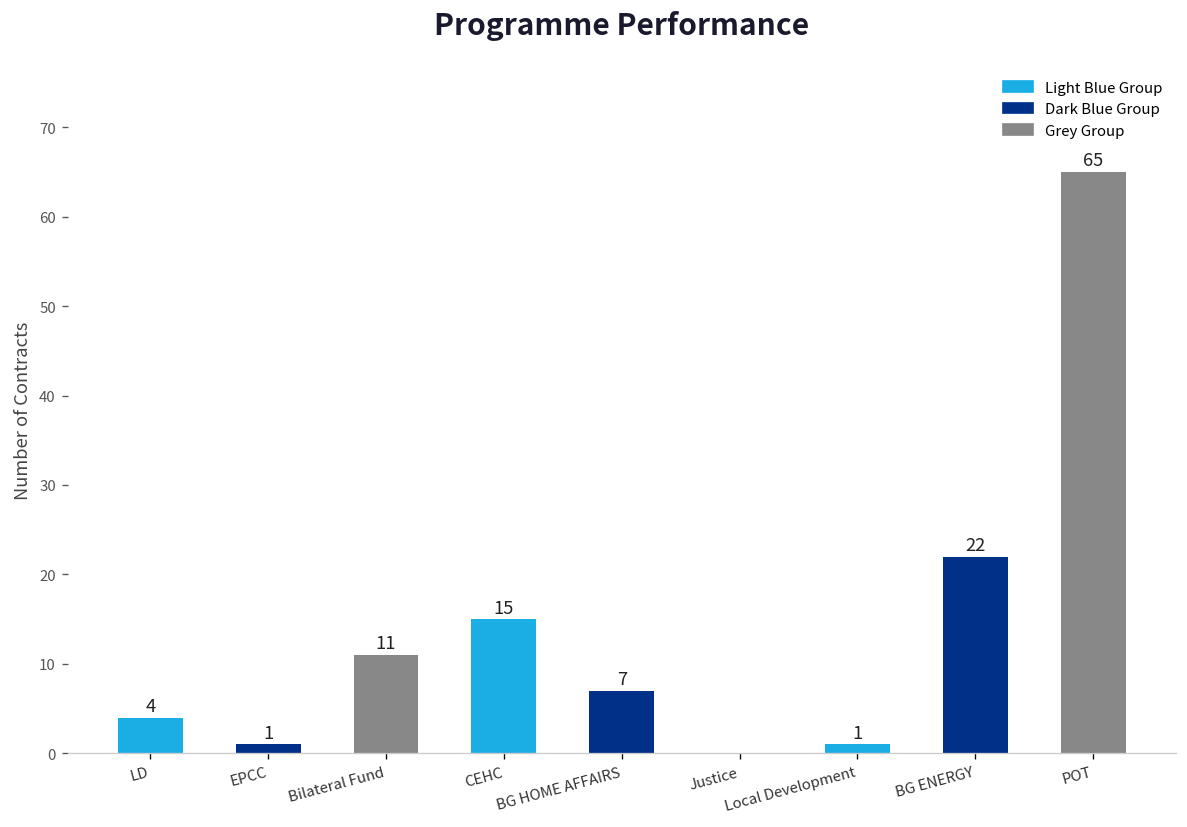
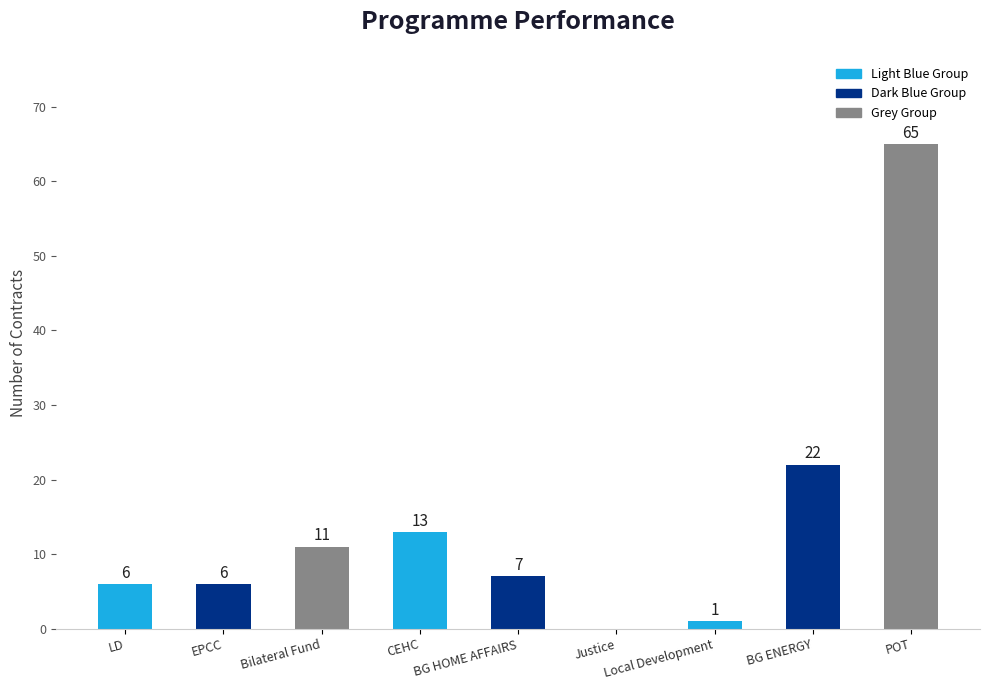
  {
-   "LD": 4,
-   "EPCC": 1,
+   "LD": 6,
+   "EPCC": 6,
    "Bilateral Fund": 11,
-   "CEHC": 15,
+   "CEHC": 13,
    "BG HOME AFFAIRS": 7,
    "Local Development": 1,
    "BG ENERGY": 22,
    "POT": 65
  }
